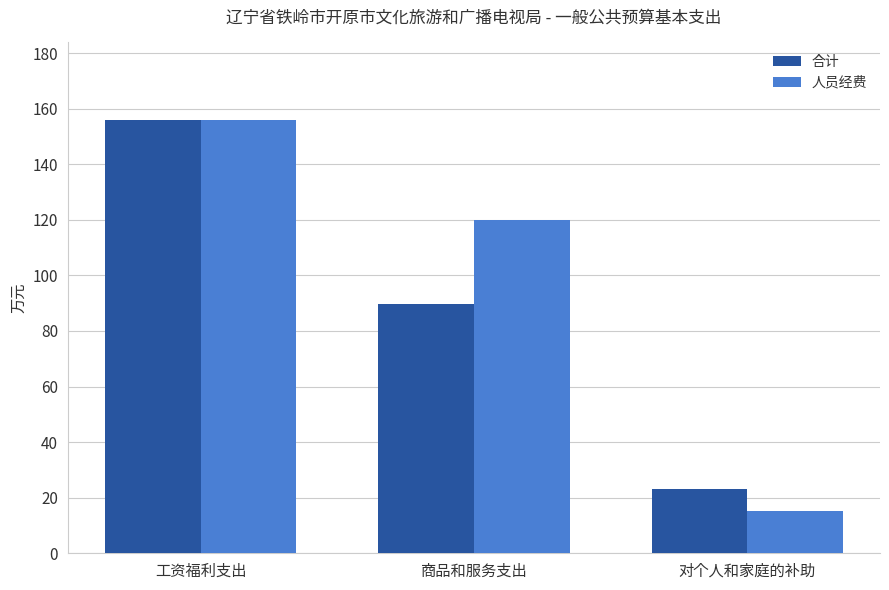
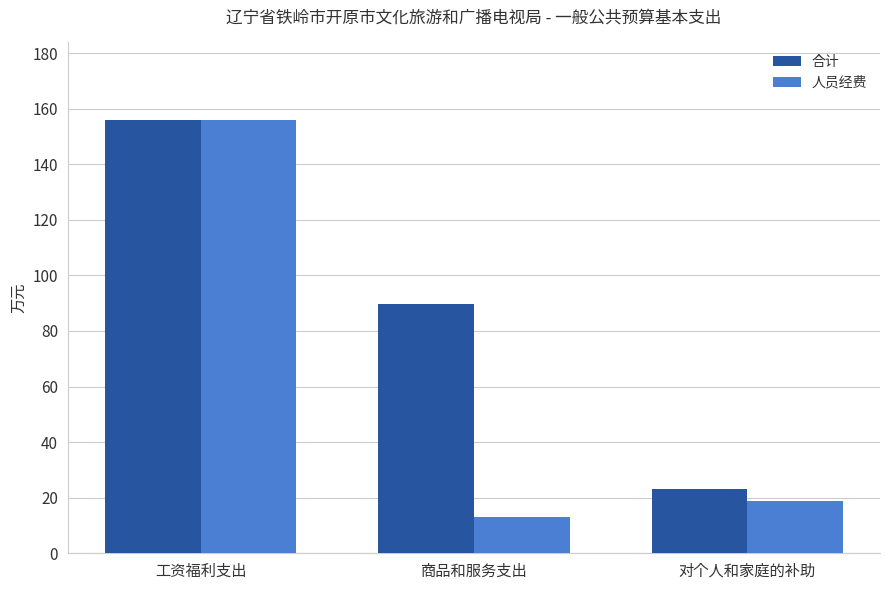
  {
    "合计": {
      "工资福利支出": 156,
      "商品和服务支出": 90,
      "对个人和家庭的补助": 23
    },
    "人员经费": {
      "工资福利支出": 156,
-     "商品和服务支出": 120,
-     "对个人和家庭的补助": 15
+     "商品和服务支出": 13,
+     "对个人和家庭的补助": 19
    }
  }
